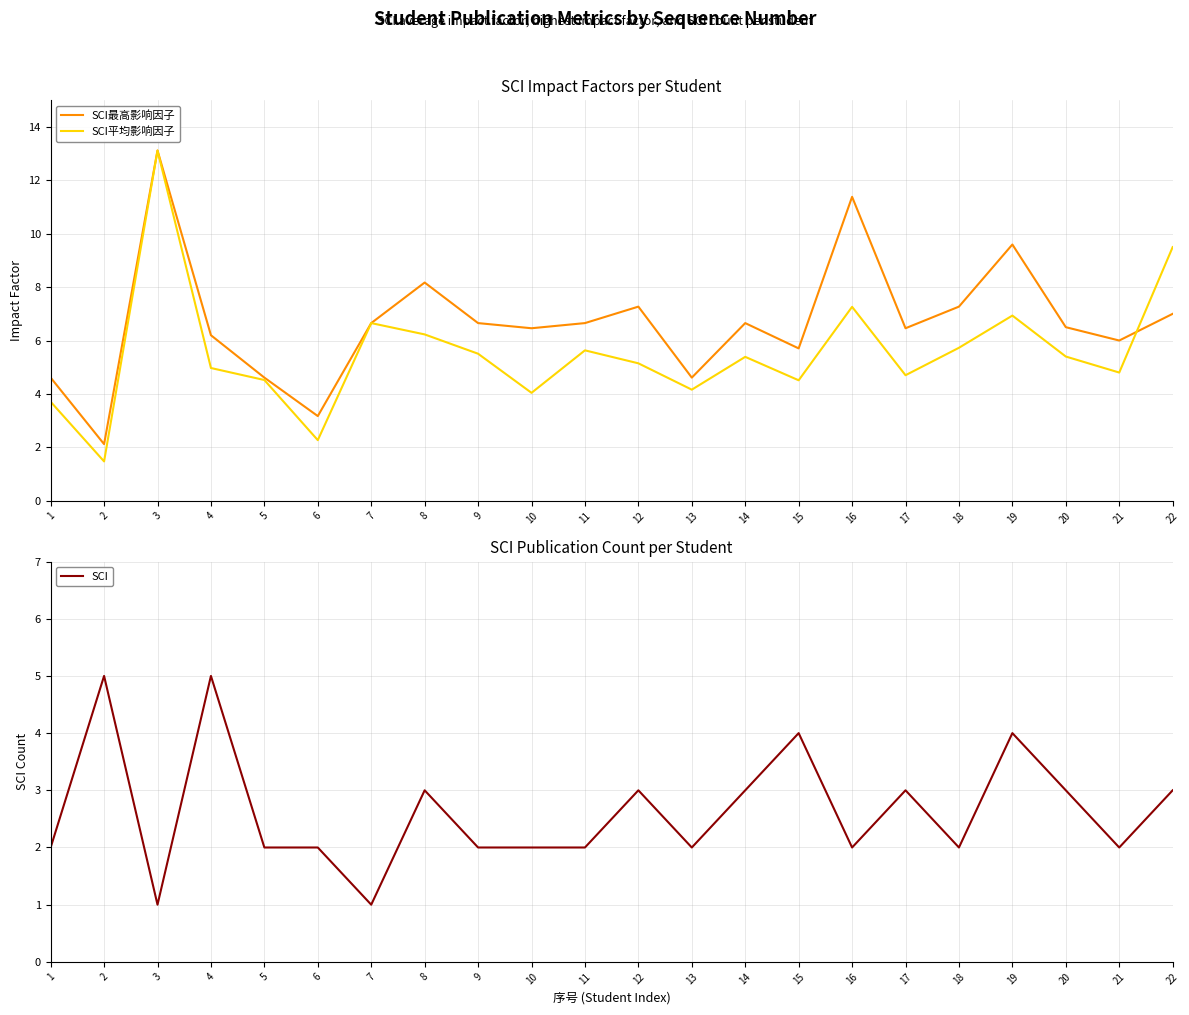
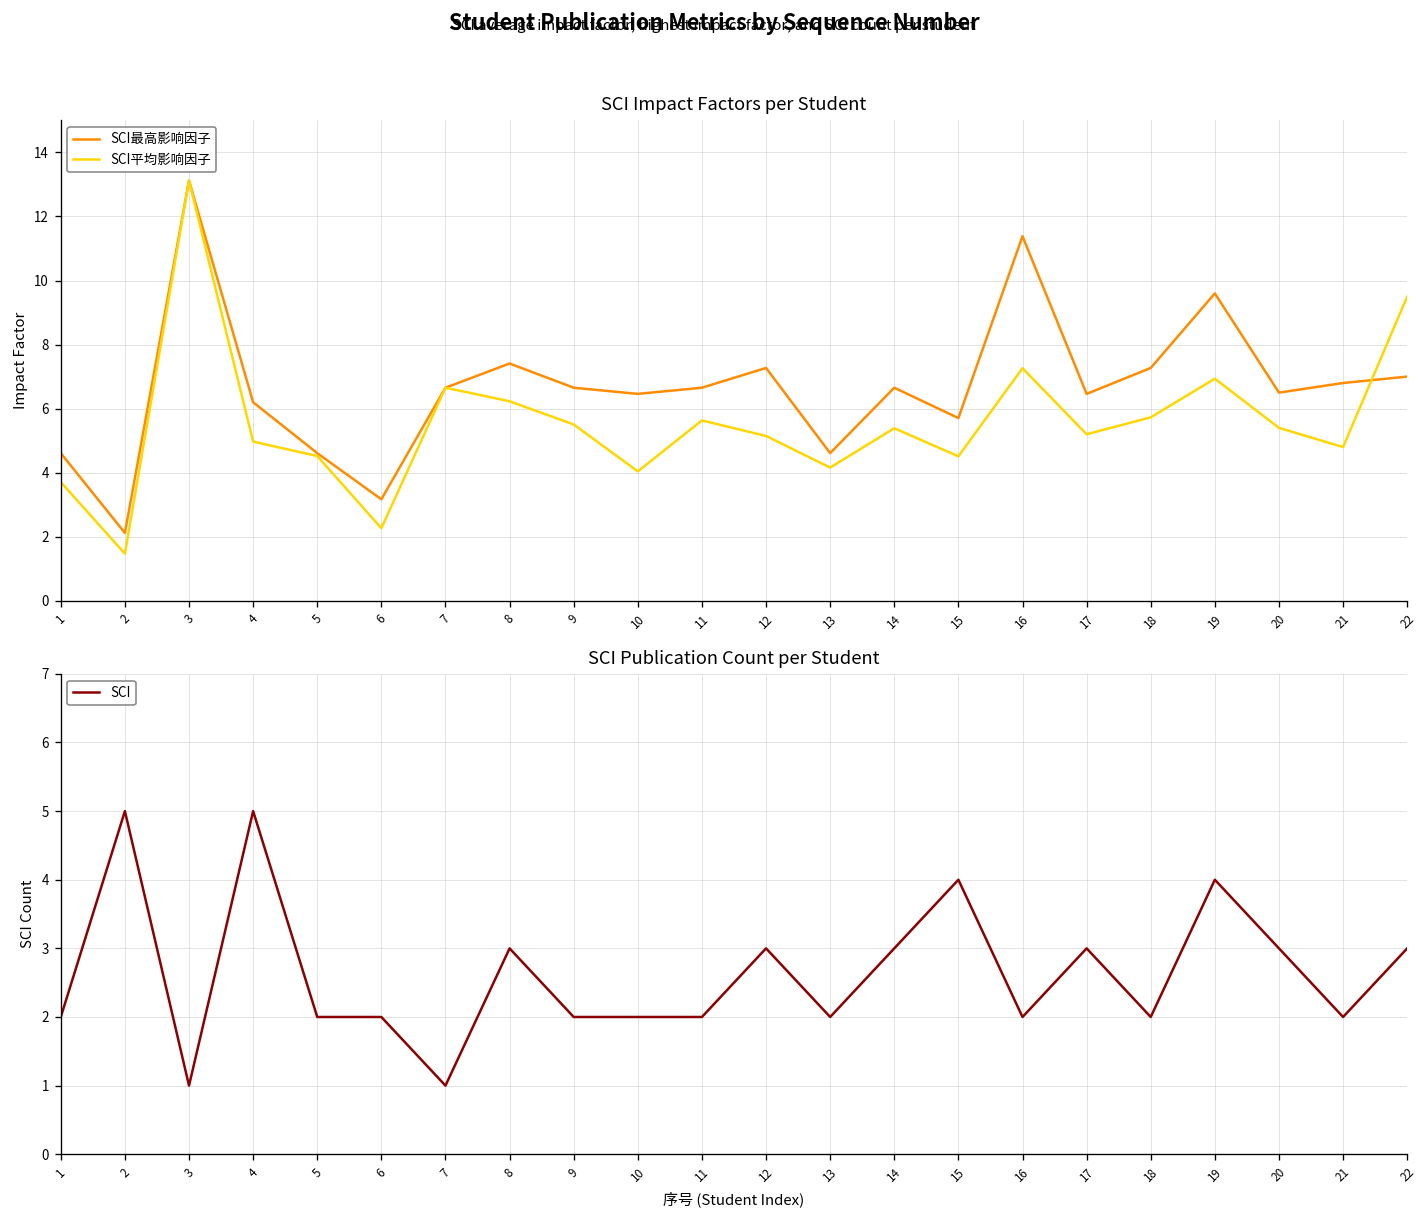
  {
    "SCI Impact Factors per Student": {
      "SCI最高影响因子": {
        "1": 4.6,
        "2": 2.1,
        "4": 6.2,
        "6": 3.2,
-       "8": 8.2,
+       "8": 7.4,
        "9": 6.7,
        "10": 6.5,
        "11": 6.7,
        "12": 7.3,
        "13": 4.6,
        "14": 6.7,
        "15": 5.7,
        "16": 11.4,
        "17": 6.5,
        "18": 7.3,
        "19": 9.6,
        "20": 6.5,
-       "21": 6.0,
+       "21": 6.8,
        "22": 7.0
      },
      "SCI平均影响因子": {
        "1": 3.7,
        "2": 1.5,
        "4": 5.0,
        "6": 2.3,
        "8": 6.2,
        "9": 5.5,
        "10": 4.0,
        "11": 5.6,
        "12": 5.1,
        "13": 4.2,
        "14": 5.4,
        "15": 4.5,
        "16": 7.3,
-       "17": 4.7,
+       "17": 5.2,
        "18": 5.7,
        "19": 6.9,
        "20": 5.4,
        "21": 4.8,
        "22": 9.5
      }
    },
    "SCI Publication Count per Student": {
      "1": 2.0,
      "2": 5.0,
      "3": 1.0,
      "4": 5.0,
      "5": 2.0,
      "6": 2.0,
      "7": 1.0,
      "8": 3.0,
      "9": 2.0,
      "10": 2.0,
      "11": 2.0,
      "12": 3.0,
      "13": 2.0,
      "14": 3.0,
      "15": 4.0,
      "16": 2.0,
      "17": 3.0,
      "18": 2.0,
      "19": 4.0,
      "20": 3.0,
      "21": 2.0,
      "22": 3.0
    }
  }
